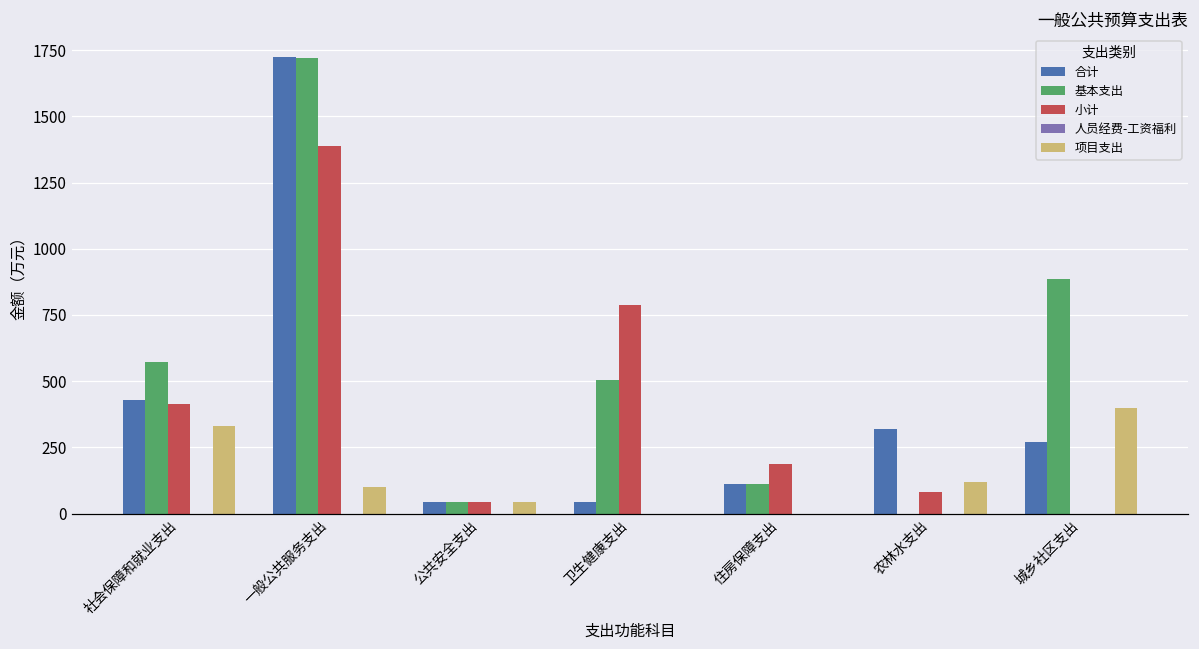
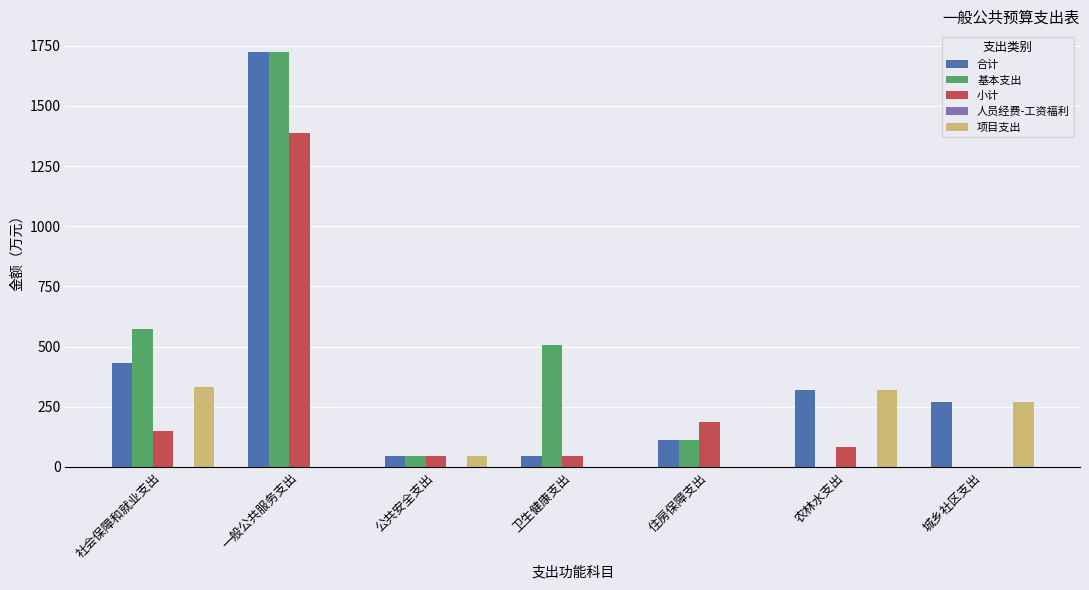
  {
    "基本支出": {
      "社会保障和就业支出": 570,
      "一般公共服务支出": 1720,
      "公共安全支出": 40,
      "卫生健康支出": 510,
      "住房保障支出": 110,
      "农林水支出": 0,
-     "城乡社区支出": 880
+     "城乡社区支出": 0
    },
    "小计": {
-     "社会保障和就业支出": 420,
+     "社会保障和就业支出": 150,
      "一般公共服务支出": 1390,
      "公共安全支出": 40,
-     "卫生健康支出": 790,
+     "卫生健康支出": 40,
      "住房保障支出": 190,
      "农林水支出": 80,
      "城乡社区支出": 0
    },
    "项目支出": {
      "社会保障和就业支出": 330,
-     "一般公共服务支出": 100,
+     "一般公共服务支出": 0,
      "公共安全支出": 40,
      "卫生健康支出": 0,
      "住房保障支出": 0,
-     "农林水支出": 120,
-     "城乡社区支出": 400
+     "农林水支出": 320,
+     "城乡社区支出": 270
    }
  }
